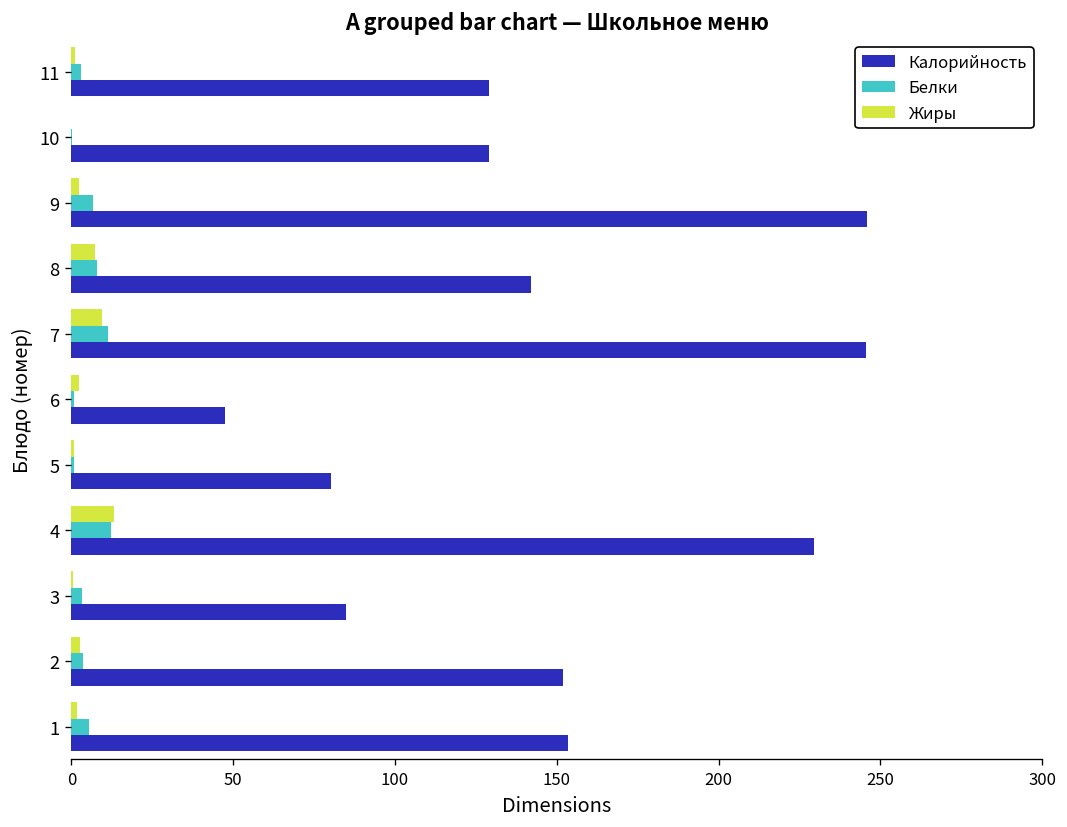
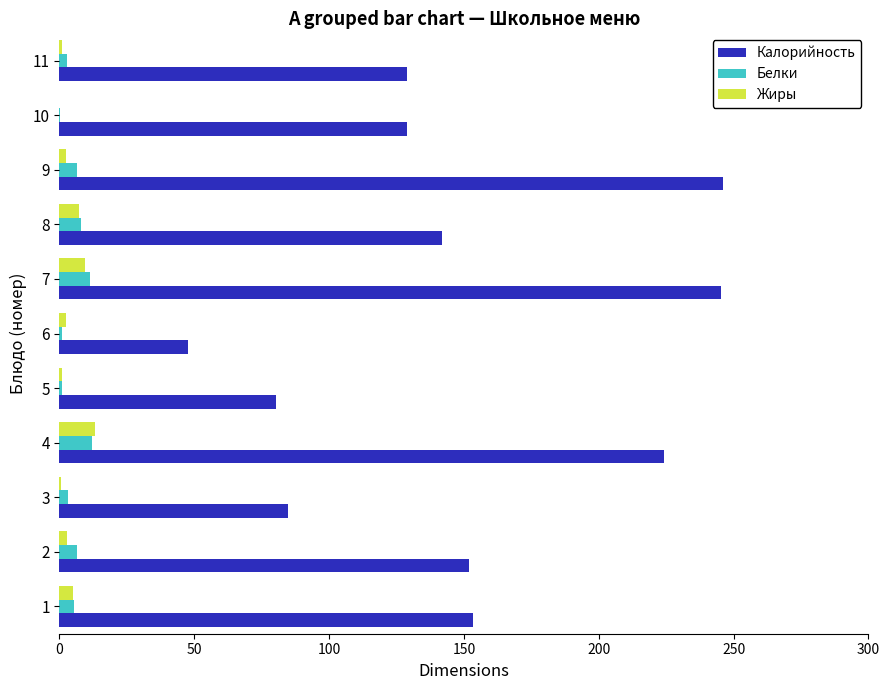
  {
    "Калорийность": {
      "11": 129,
      "10": 129,
      "9": 246,
      "8": 142,
      "7": 246,
      "6": 48,
      "5": 80,
-     "4": 230,
+     "4": 224,
      "3": 85,
      "2": 152,
      "1": 154
    },
    "Белки": {
      "11": 3,
      "9": 7,
      "8": 8,
      "7": 11,
      "4": 12,
      "3": 3,
-     "2": 4,
+     "2": 7,
      "1": 5
    },
    "Жиры": {
      "11": 1,
      "10": 0,
      "9": 2,
      "8": 7,
      "7": 10,
      "6": 3,
      "4": 13,
      "2": 3,
-     "1": 2
+     "1": 5
    }
  }
